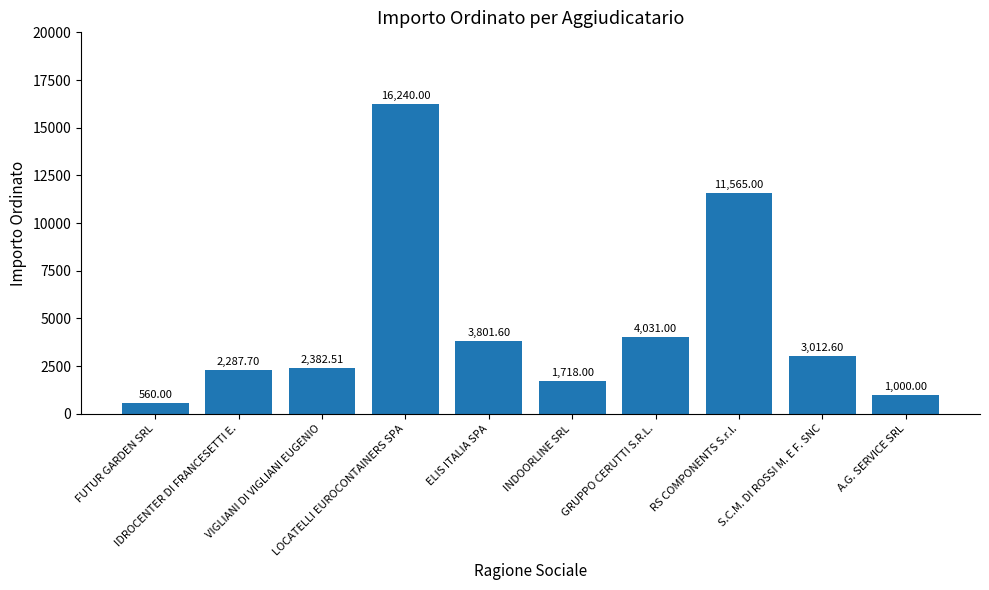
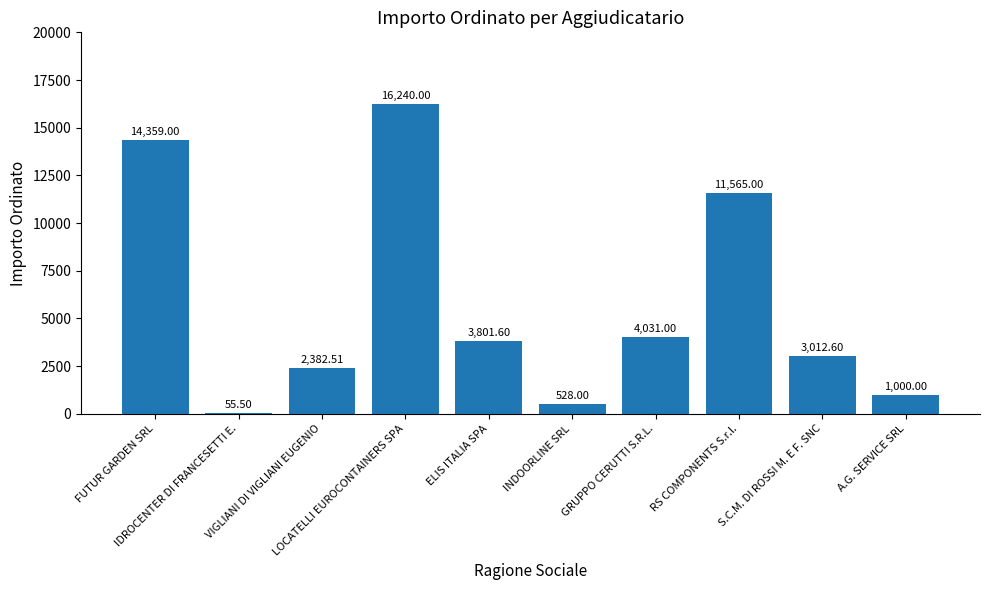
  {
-   "FUTUR GARDEN SRL": "560.00",
-   "IDROCENTER DI FRANCESETTI E.": "2,287.70",
+   "FUTUR GARDEN SRL": "14,359.00",
+   "IDROCENTER DI FRANCESETTI E.": "55.50",
    "VIGLIANI DI VIGLIANI EUGENIO": "2,382.51",
    "LOCATELLI EUROCONTAINERS SPA": "16,240.00",
    "ELIS ITALIA SPA": "3,801.60",
-   "INDOORLINE SRL": "1,718.00",
+   "INDOORLINE SRL": "528.00",
    "GRUPPO CERUTTI S.R.L.": "4,031.00",
    "RS COMPONENTS S.r.l.": "11,565.00",
    "S.C.M. DI ROSSI M. E F. SNC": "3,012.60",
    "A.G. SERVICE SRL": "1,000.00"
  }
